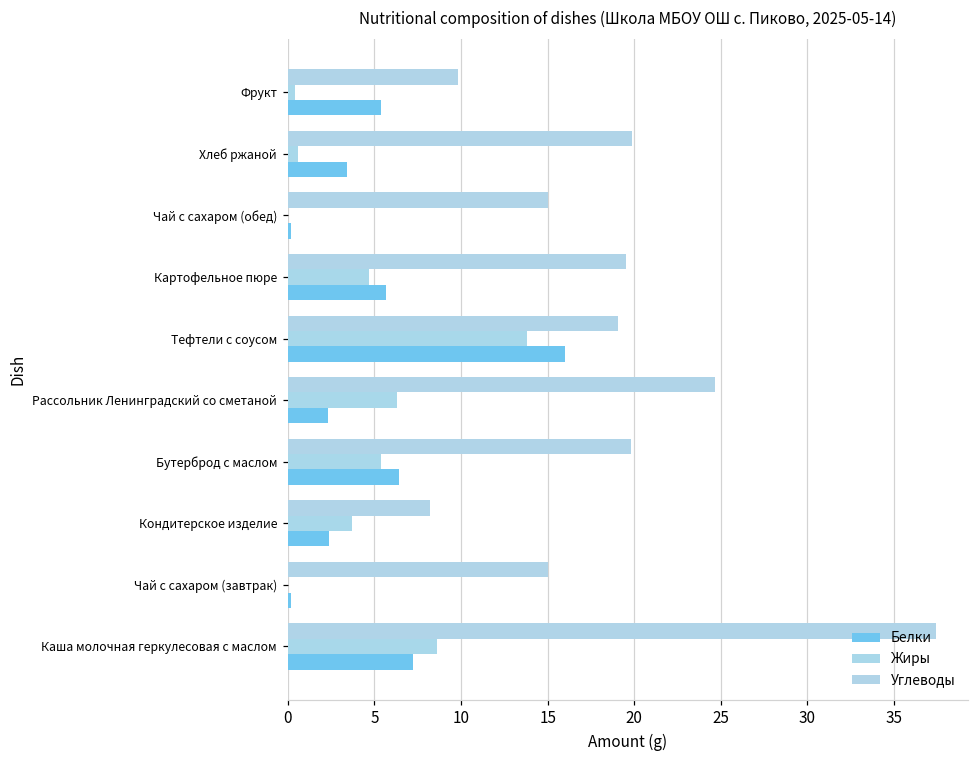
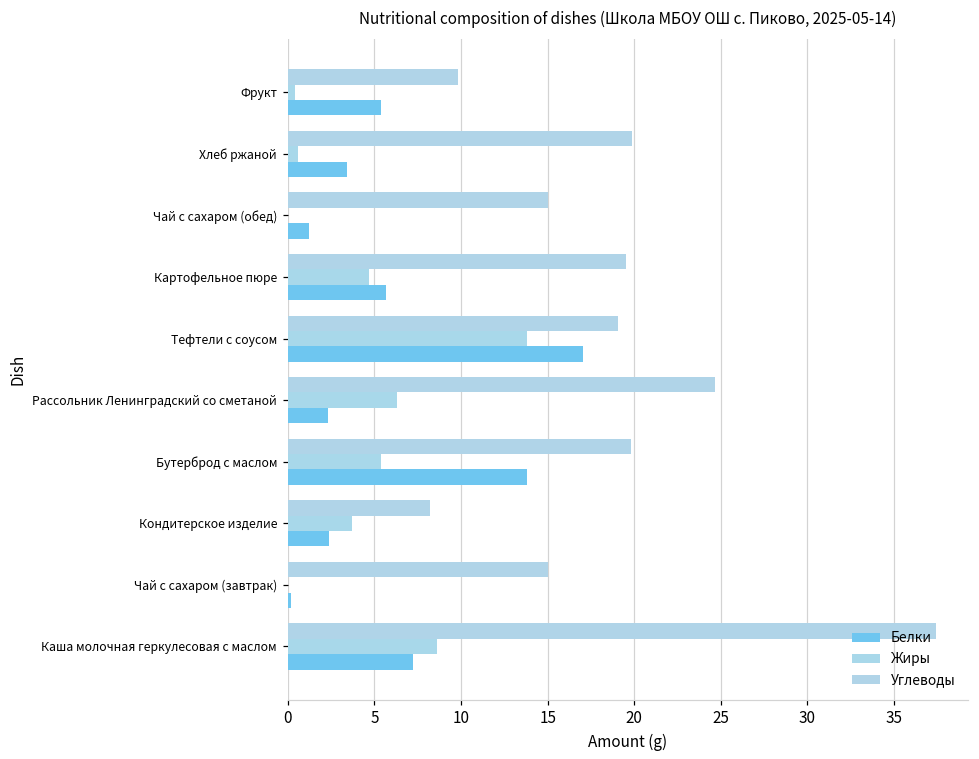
  {
    "Белки": {
      "Фрукт": 5.4,
      "Хлеб ржаной": 3.4,
-     "Чай с сахаром (обед)": 0.2,
+     "Чай с сахаром (обед)": 1.2,
      "Картофельное пюре": 5.7,
-     "Тефтели с соусом": 16.0,
+     "Тефтели с соусом": 17.0,
      "Рассольник Ленинградский со сметаной": 2.3,
-     "Бутерброд с маслом": 6.4,
+     "Бутерброд с маслом": 13.8,
      "Кондитерское изделие": 2.4,
      "Чай с сахаром (завтрак)": 0.2,
      "Каша молочная геркулесовая с маслом": 7.2
    }
  }
